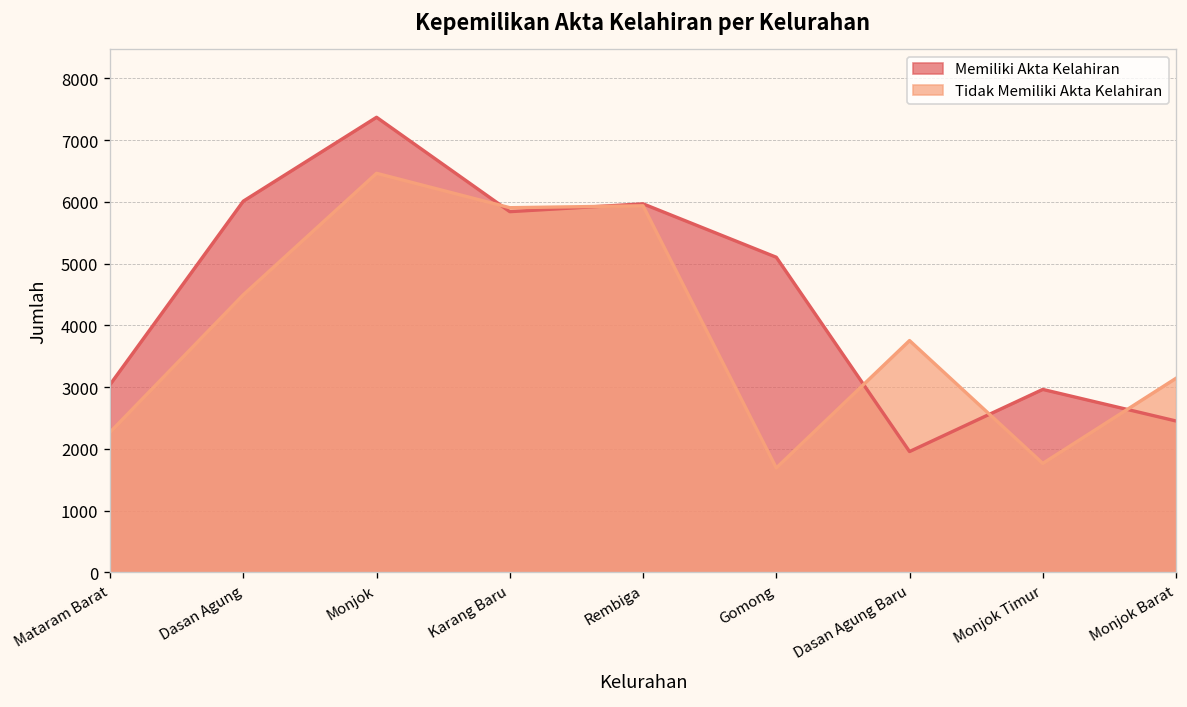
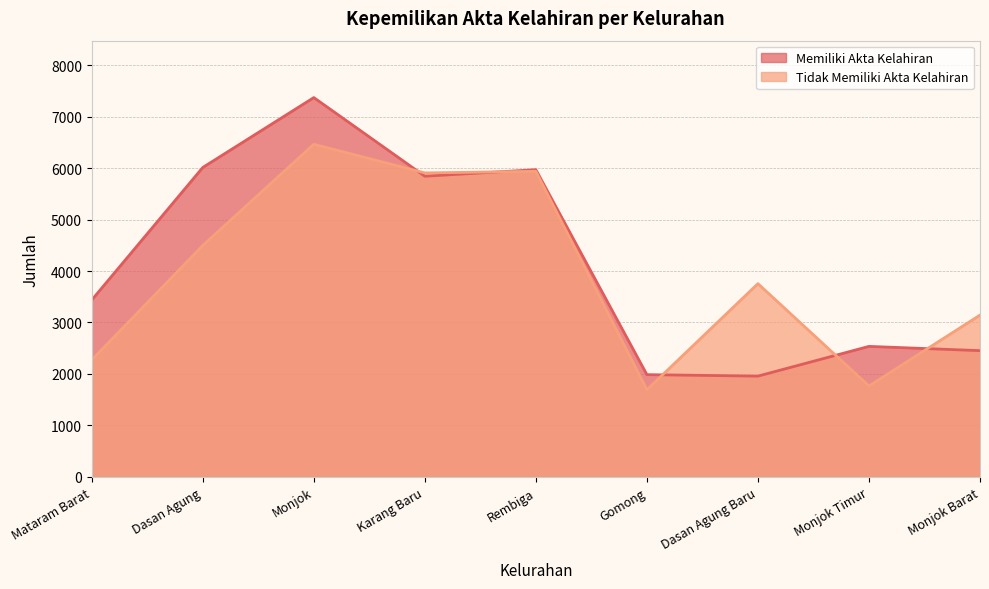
  {
    "Memiliki Akta Kelahiran": {
-     "Mataram Barat": 3000,
+     "Mataram Barat": 3400,
      "Dasan Agung": 6000,
      "Monjok": 7400,
      "Karang Baru": 5800,
-     "Gomong": 5100,
+     "Gomong": 2000,
      "Dasan Agung Baru": 2000,
-     "Monjok Timur": 3000,
+     "Monjok Timur": 2500,
      "Monjok Barat": 2500
    },
    "Tidak Memiliki Akta Kelahiran": {
      "Mataram Barat": 2300,
      "Dasan Agung": 4500,
      "Monjok": 6500,
      "Karang Baru": 5900,
      "Gomong": 1700,
      "Dasan Agung Baru": 3800,
      "Monjok Timur": 1800,
      "Monjok Barat": 3100
    }
  }
